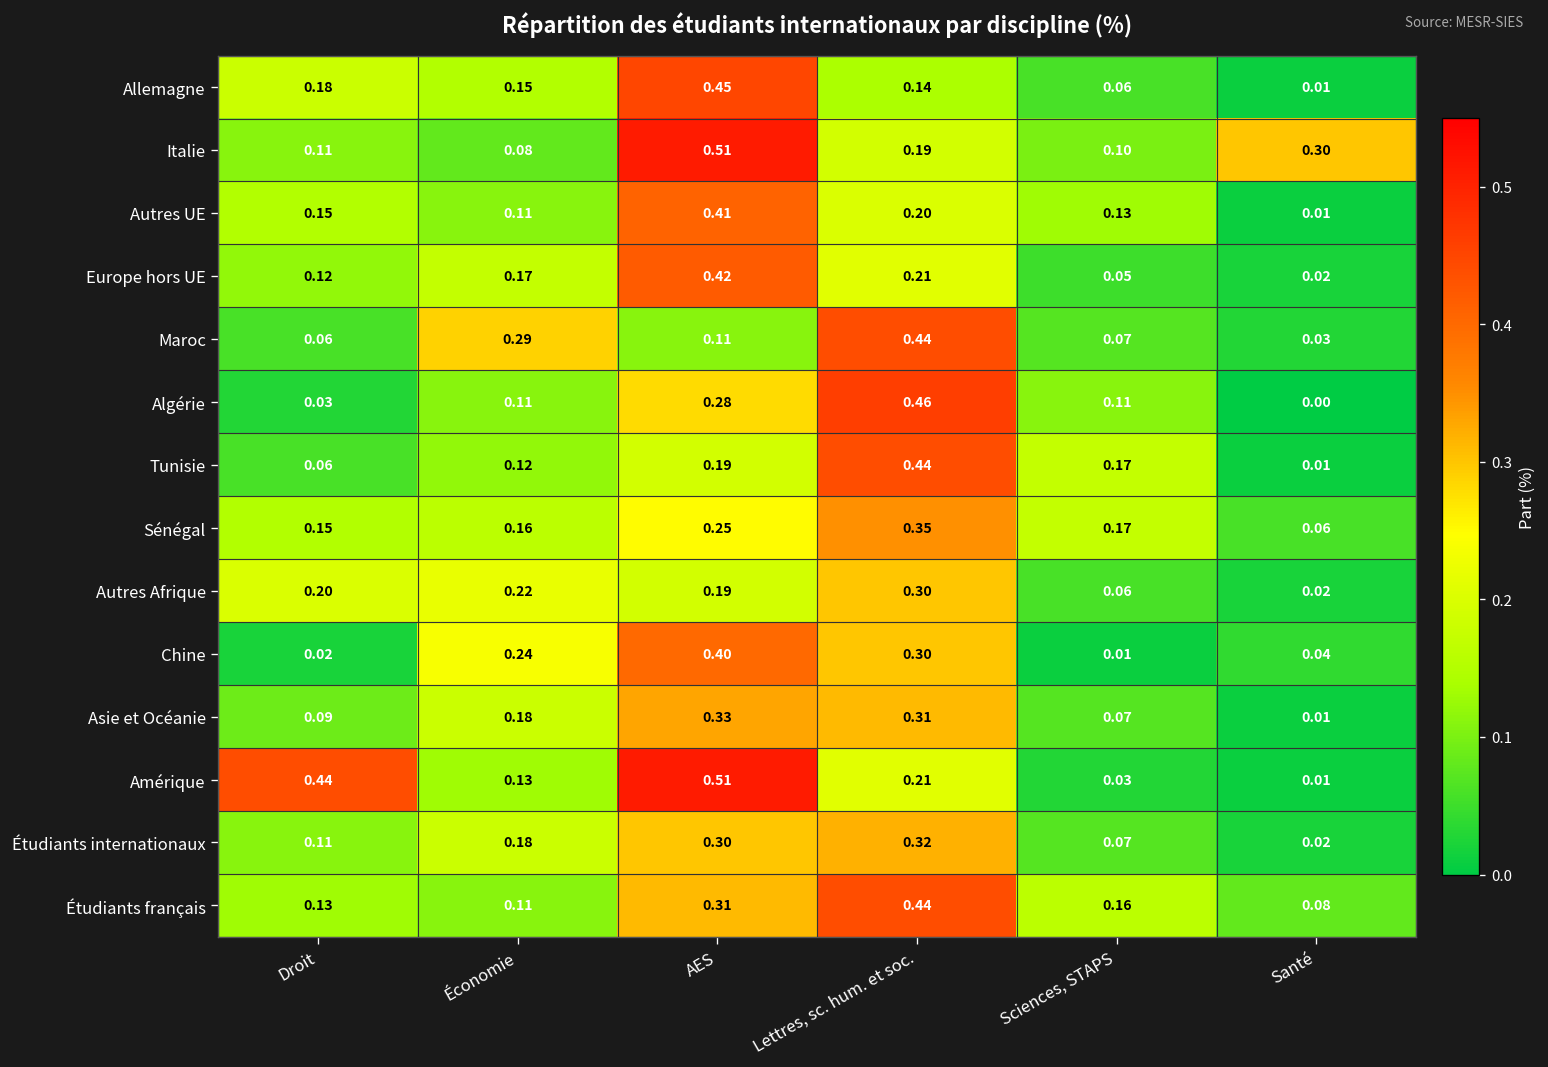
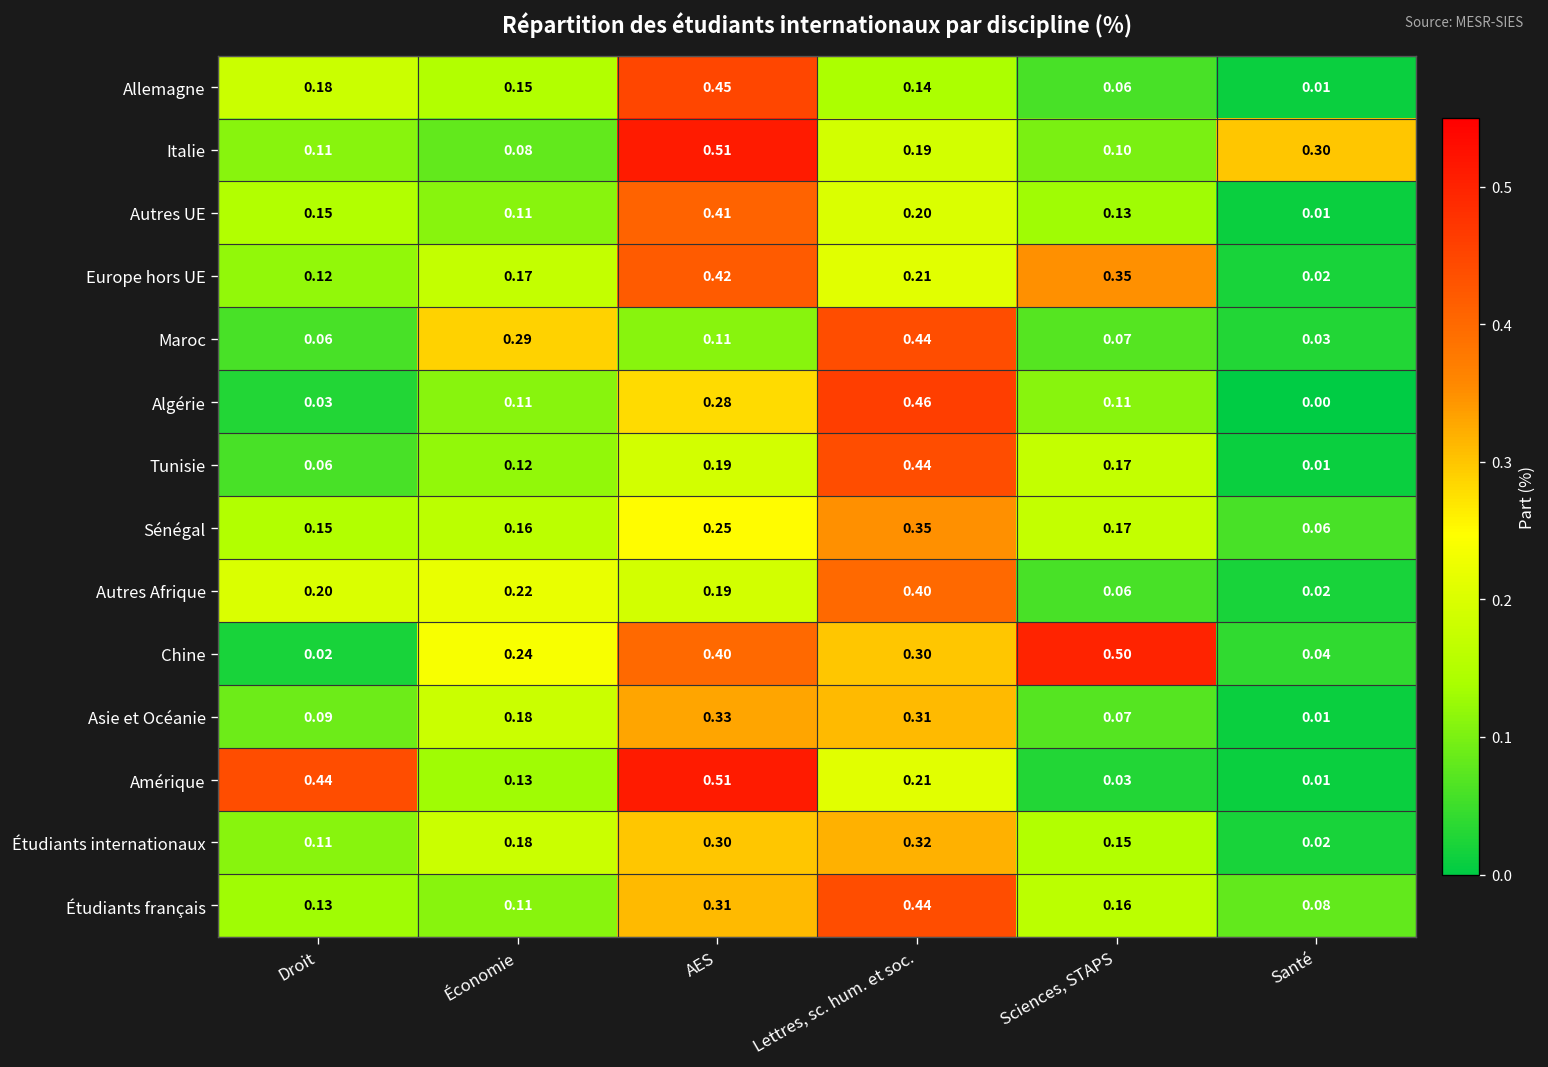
  {
    "Allemagne": {
      "Droit": 0.18,
      "Économie": 0.15,
      "AES": 0.45,
      "Lettres, sc. hum. et soc.": 0.14,
      "Sciences, STAPS": 0.06,
      "Santé": 0.01
    },
    "Italie": {
      "Droit": 0.11,
      "Économie": 0.08,
      "AES": 0.51,
      "Lettres, sc. hum. et soc.": 0.19,
      "Sciences, STAPS": 0.10,
      "Santé": 0.30
    },
    "Autres UE": {
      "Droit": 0.15,
      "Économie": 0.11,
      "AES": 0.41,
      "Lettres, sc. hum. et soc.": 0.20,
      "Sciences, STAPS": 0.13,
      "Santé": 0.01
    },
    "Europe hors UE": {
      "Droit": 0.12,
      "Économie": 0.17,
      "AES": 0.42,
      "Lettres, sc. hum. et soc.": 0.21,
-     "Sciences, STAPS": 0.05,
+     "Sciences, STAPS": 0.35,
      "Santé": 0.02
    },
    "Maroc": {
      "Droit": 0.06,
      "Économie": 0.29,
      "AES": 0.11,
      "Lettres, sc. hum. et soc.": 0.44,
      "Sciences, STAPS": 0.07,
      "Santé": 0.03
    },
    "Algérie": {
      "Droit": 0.03,
      "Économie": 0.11,
      "AES": 0.28,
      "Lettres, sc. hum. et soc.": 0.46,
      "Sciences, STAPS": 0.11,
      "Santé": 0.00
    },
    "Tunisie": {
      "Droit": 0.06,
      "Économie": 0.12,
      "AES": 0.19,
      "Lettres, sc. hum. et soc.": 0.44,
      "Sciences, STAPS": 0.17,
      "Santé": 0.01
    },
    "Sénégal": {
      "Droit": 0.15,
      "Économie": 0.16,
      "AES": 0.25,
      "Lettres, sc. hum. et soc.": 0.35,
      "Sciences, STAPS": 0.17,
      "Santé": 0.06
    },
    "Autres Afrique": {
      "Droit": 0.20,
      "Économie": 0.22,
      "AES": 0.19,
-     "Lettres, sc. hum. et soc.": 0.30,
+     "Lettres, sc. hum. et soc.": 0.40,
      "Sciences, STAPS": 0.06,
      "Santé": 0.02
    },
    "Chine": {
      "Droit": 0.02,
      "Économie": 0.24,
      "AES": 0.40,
      "Lettres, sc. hum. et soc.": 0.30,
-     "Sciences, STAPS": 0.01,
+     "Sciences, STAPS": 0.50,
      "Santé": 0.04
    },
    "Asie et Océanie": {
      "Droit": 0.09,
      "Économie": 0.18,
      "AES": 0.33,
      "Lettres, sc. hum. et soc.": 0.31,
      "Sciences, STAPS": 0.07,
      "Santé": 0.01
    },
    "Amérique": {
      "Droit": 0.44,
      "Économie": 0.13,
      "AES": 0.51,
      "Lettres, sc. hum. et soc.": 0.21,
      "Sciences, STAPS": 0.03,
      "Santé": 0.01
    },
    "Étudiants internationaux": {
      "Droit": 0.11,
      "Économie": 0.18,
      "AES": 0.30,
      "Lettres, sc. hum. et soc.": 0.32,
-     "Sciences, STAPS": 0.07,
+     "Sciences, STAPS": 0.15,
      "Santé": 0.02
    },
    "Étudiants français": {
      "Droit": 0.13,
      "Économie": 0.11,
      "AES": 0.31,
      "Lettres, sc. hum. et soc.": 0.44,
      "Sciences, STAPS": 0.16,
      "Santé": 0.08
    }
  }
